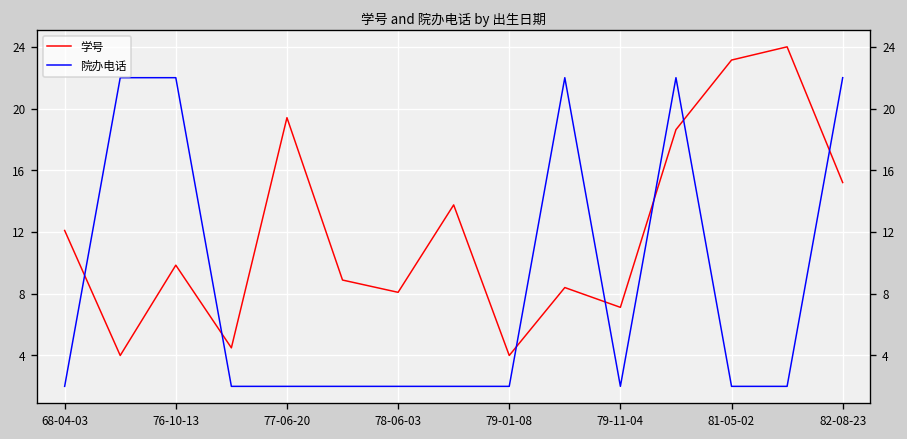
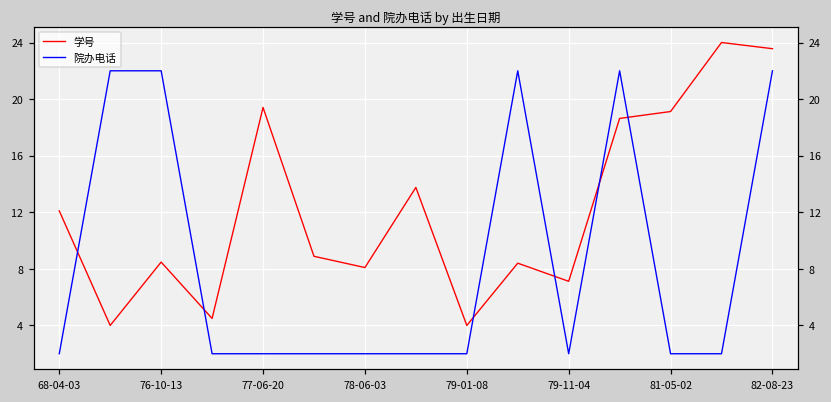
  {
    "学号": {
      "68-04-03": 12.1,
-     "76-10-13": 9.9,
+     "76-10-13": 8.5,
      "77-06-20": 19.4,
      "78-06-03": 8.1,
      "79-01-08": 4.0,
      "79-11-04": 7.1,
-     "81-05-02": 23.1,
-     "82-08-23": 15.2
+     "81-05-02": 19.1,
+     "82-08-23": 23.6
    },
    "院办电话": {
      "68-04-03": 2.0,
      "76-10-13": 22.0,
      "77-06-20": 2.0,
      "78-06-03": 2.0,
      "79-01-08": 2.0,
      "79-11-04": 2.0,
      "81-05-02": 2.0,
      "82-08-23": 22.0
    }
  }
